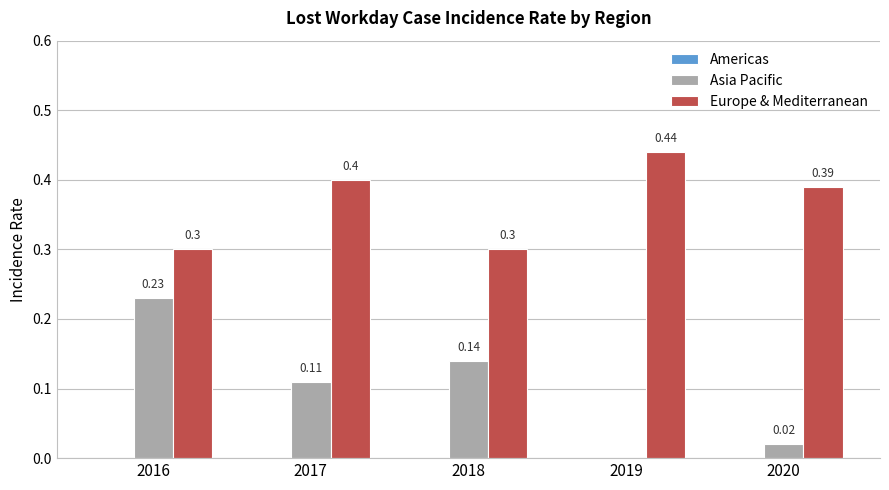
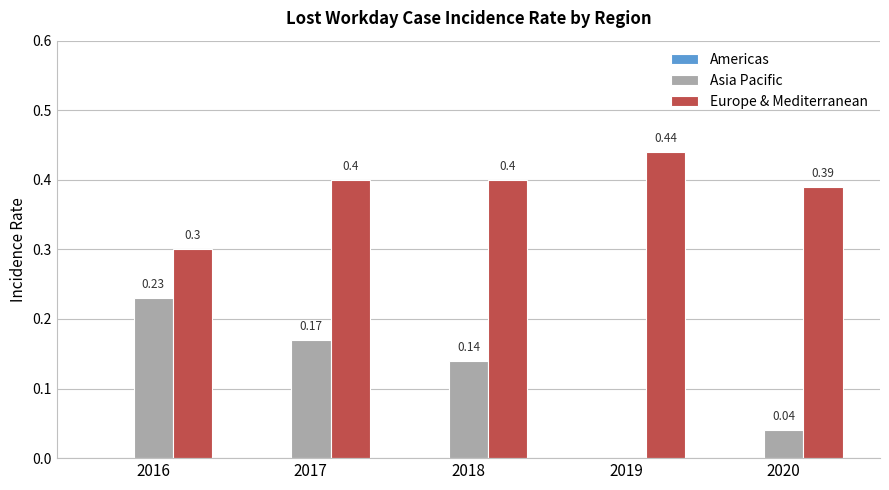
  {
    "Americas": {
      "2016": 0.00,
      "2017": 0.00,
      "2018": 0.00,
      "2019": 0.00,
      "2020": 0.00
    },
    "Asia Pacific": {
      "2016": 0.23,
-     "2017": 0.11,
+     "2017": 0.17,
      "2018": 0.14,
-     "2020": 0.02
+     "2020": 0.04
    },
    "Europe & Mediterranean": {
      "2016": 0.3,
      "2017": 0.4,
-     "2018": 0.3,
+     "2018": 0.4,
      "2019": 0.44,
      "2020": 0.39
    }
  }
